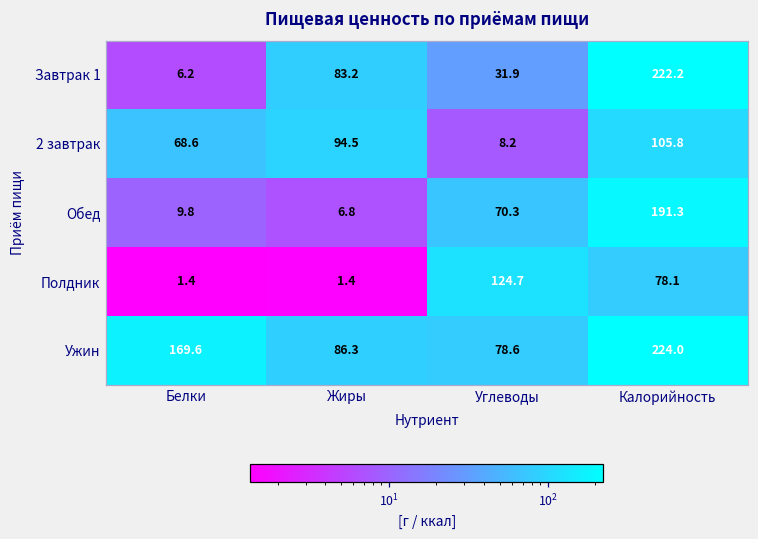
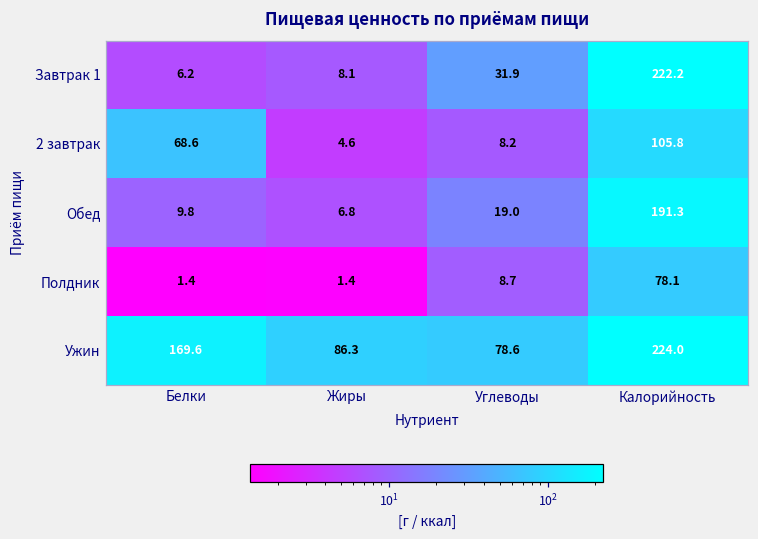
  {
    "Завтрак 1": {
      "Белки": 6.2,
-     "Жиры": 83.2,
+     "Жиры": 8.1,
      "Углеводы": 31.9,
      "Калорийность": 222.2
    },
    "2 завтрак": {
      "Белки": 68.6,
-     "Жиры": 94.5,
+     "Жиры": 4.6,
      "Углеводы": 8.2,
      "Калорийность": 105.8
    },
    "Обед": {
      "Белки": 9.8,
      "Жиры": 6.8,
-     "Углеводы": 70.3,
+     "Углеводы": 19.0,
      "Калорийность": 191.3
    },
    "Полдник": {
      "Белки": 1.4,
      "Жиры": 1.4,
-     "Углеводы": 124.7,
+     "Углеводы": 8.7,
      "Калорийность": 78.1
    },
    "Ужин": {
      "Белки": 169.6,
      "Жиры": 86.3,
      "Углеводы": 78.6,
      "Калорийность": 224.0
    }
  }
